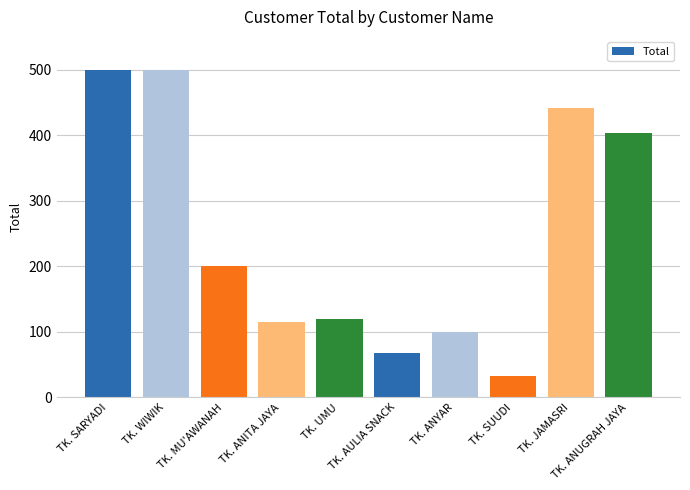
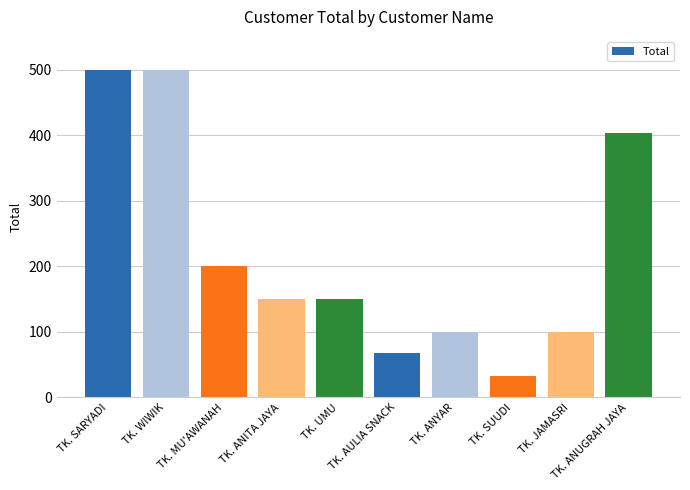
  {
    "TK. SARYADI": 500,
    "TK. WIWIK": 500,
    "TK. MU'AWANAH": 200,
-   "TK. ANITA JAYA": 120,
-   "TK. UMU": 120,
+   "TK. ANITA JAYA": 150,
+   "TK. UMU": 150,
    "TK. AULIA SNACK": 70,
    "TK. ANYAR": 100,
    "TK. SUUDI": 30,
-   "TK. JAMASRI": 440,
+   "TK. JAMASRI": 100,
    "TK. ANUGRAH JAYA": 400
  }
